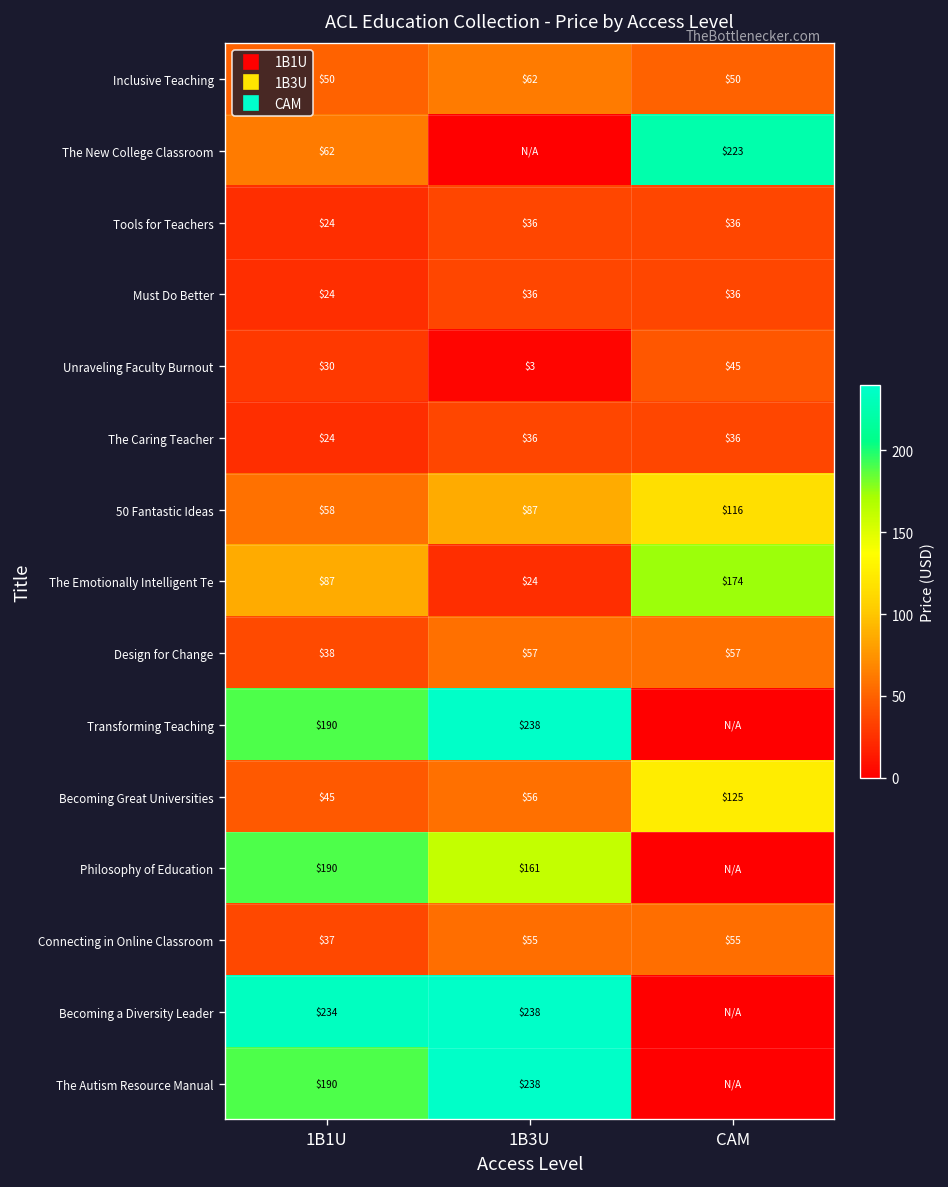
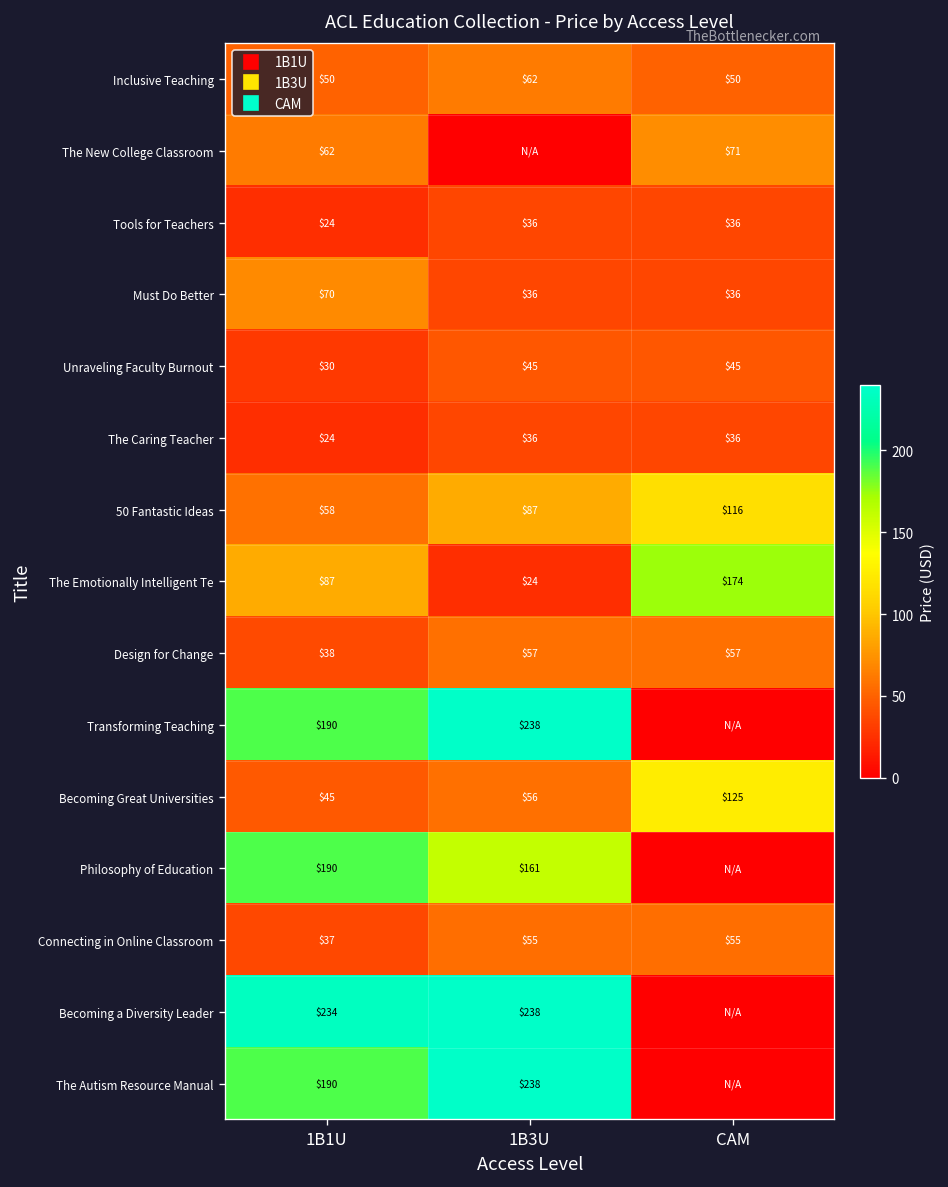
  {
    "Inclusive Teaching": {
      "1B1U": "$50",
      "1B3U": "$62",
      "CAM": "$50"
    },
    "The New College Classroom": {
      "1B1U": "$62",
-     "CAM": "$223"
+     "CAM": "$71"
    },
    "Tools for Teachers": {
      "1B1U": "$24",
      "1B3U": "$36",
      "CAM": "$36"
    },
    "Must Do Better": {
-     "1B1U": "$24",
+     "1B1U": "$70",
      "1B3U": "$36",
      "CAM": "$36"
    },
    "Unraveling Faculty Burnout": {
      "1B1U": "$30",
-     "1B3U": "$3",
+     "1B3U": "$45",
      "CAM": "$45"
    },
    "The Caring Teacher": {
      "1B1U": "$24",
      "1B3U": "$36",
      "CAM": "$36"
    },
    "50 Fantastic Ideas": {
      "1B1U": "$58",
      "1B3U": "$87",
      "CAM": "$116"
    },
    "The Emotionally Intelligent Te": {
      "1B1U": "$87",
      "1B3U": "$24",
      "CAM": "$174"
    },
    "Design for Change": {
      "1B1U": "$38",
      "1B3U": "$57",
      "CAM": "$57"
    },
    "Transforming Teaching": {
      "1B1U": "$190",
      "1B3U": "$238"
    },
    "Becoming Great Universities": {
      "1B1U": "$45",
      "1B3U": "$56",
      "CAM": "$125"
    },
    "Philosophy of Education": {
      "1B1U": "$190",
      "1B3U": "$161"
    },
    "Connecting in Online Classroom": {
      "1B1U": "$37",
      "1B3U": "$55",
      "CAM": "$55"
    },
    "Becoming a Diversity Leader": {
      "1B1U": "$234",
      "1B3U": "$238"
    },
    "The Autism Resource Manual": {
      "1B1U": "$190",
      "1B3U": "$238"
    }
  }
